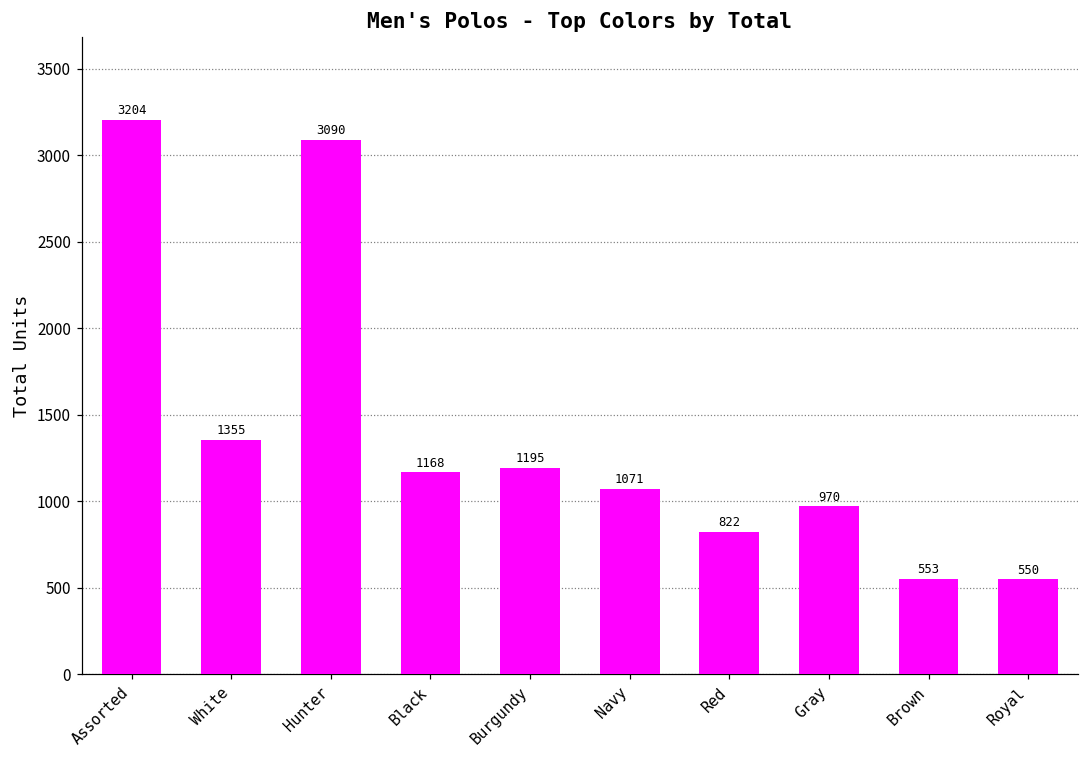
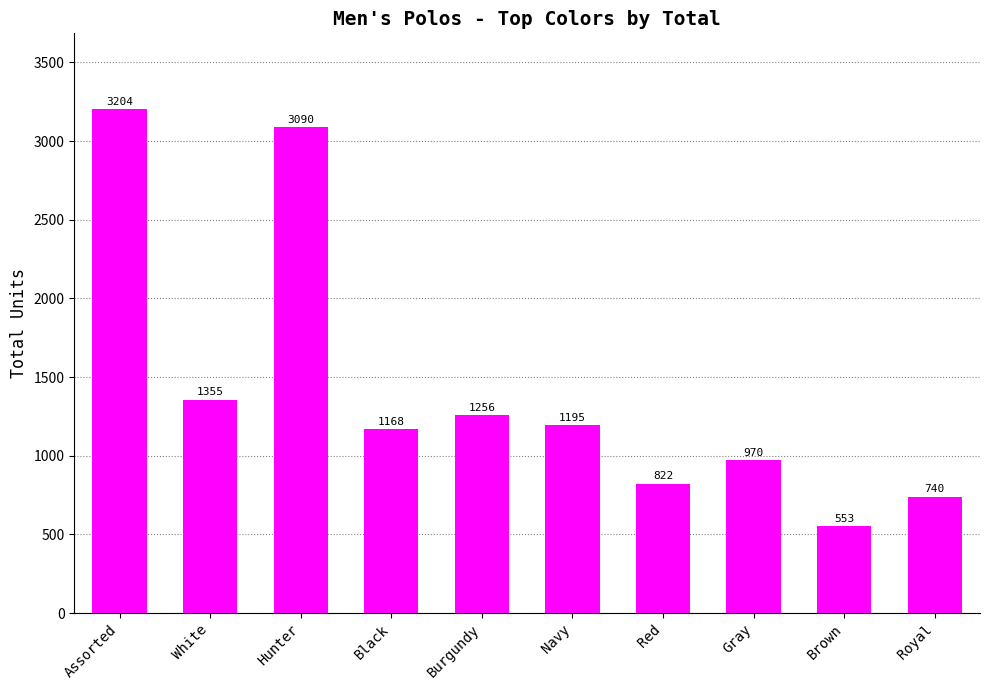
  {
    "Assorted": 3204,
    "White": 1355,
    "Hunter": 3090,
    "Black": 1168,
-   "Burgundy": 1195,
-   "Navy": 1071,
+   "Burgundy": 1256,
+   "Navy": 1195,
    "Red": 822,
    "Gray": 970,
    "Brown": 553,
-   "Royal": 550
+   "Royal": 740
  }
